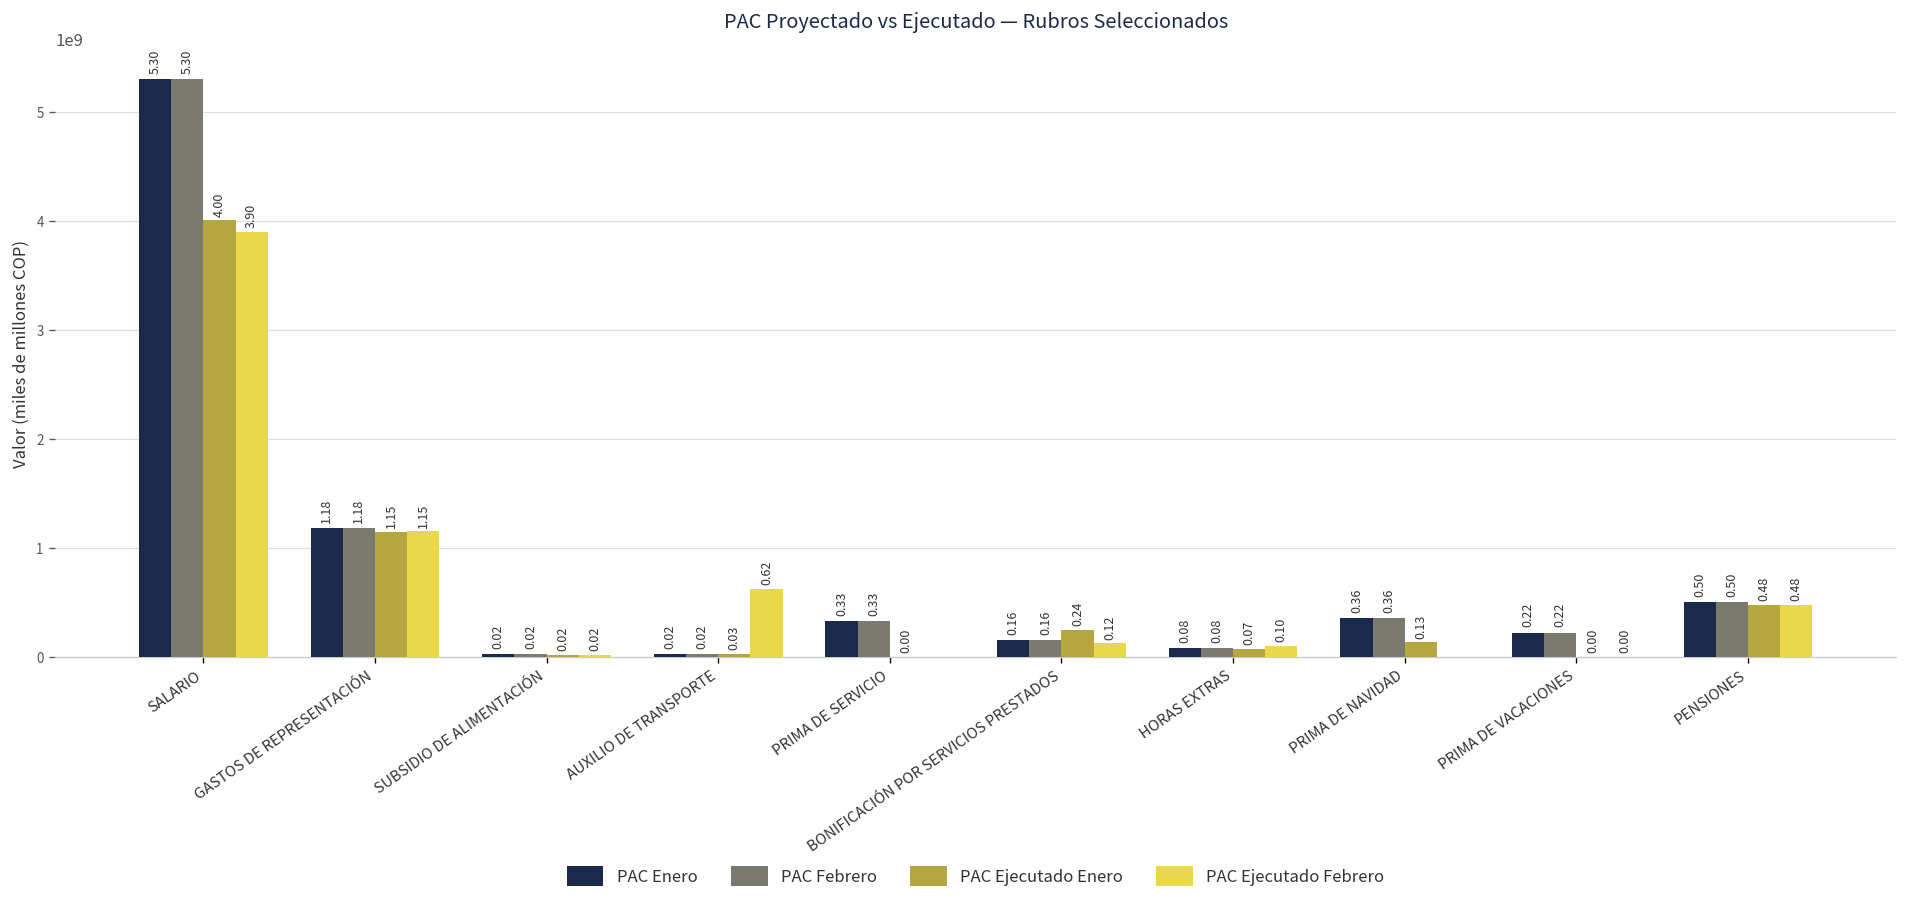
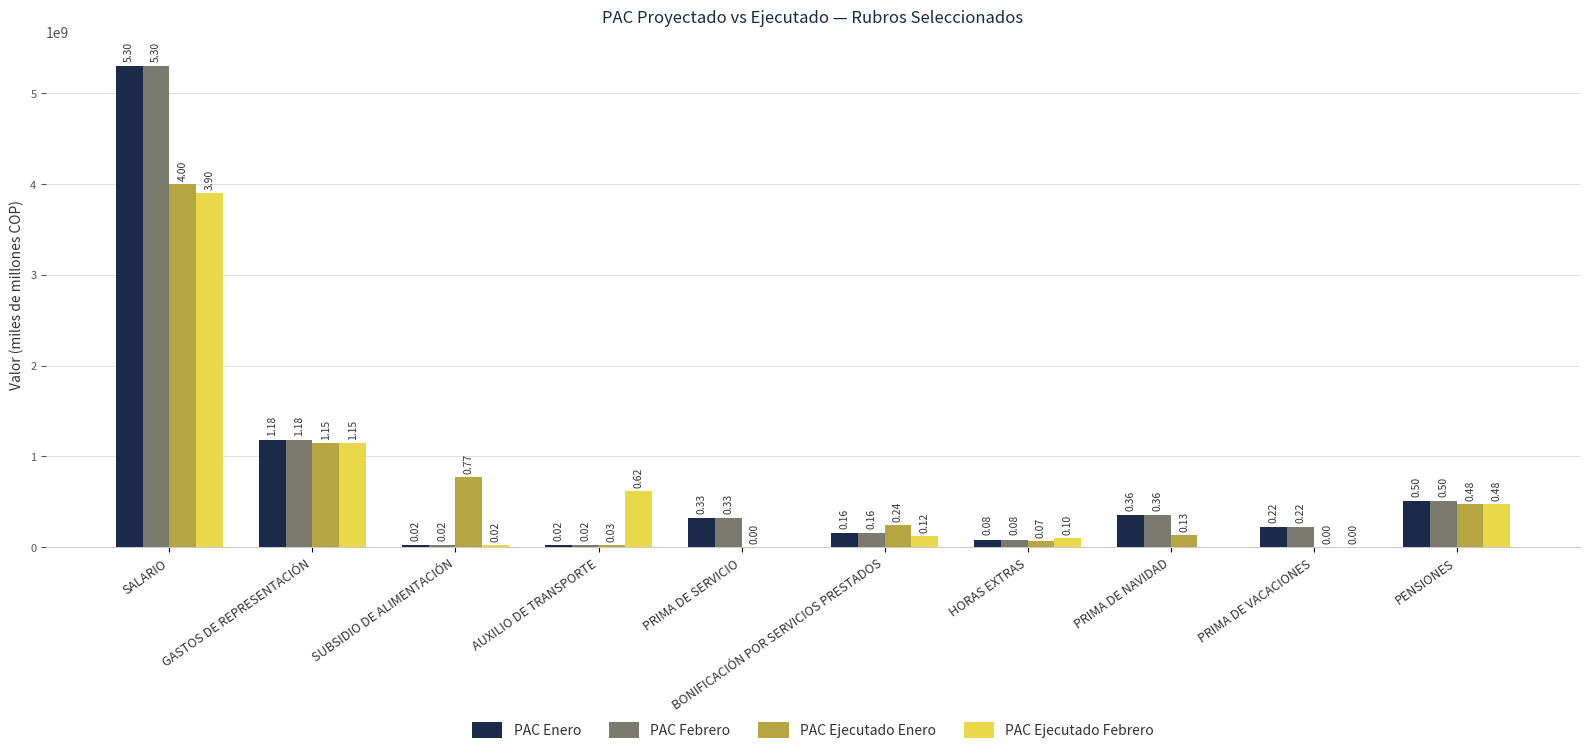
  {
    "PAC Ejecutado Enero": {
-     "SUBSIDIO DE ALIMENTACIÓN": 0.02
+     "SUBSIDIO DE ALIMENTACIÓN": 0.77
    },
    "PAC Ejecutado Febrero": {
      "PRIMA DE SERVICIO": 0.00
    }
  }
